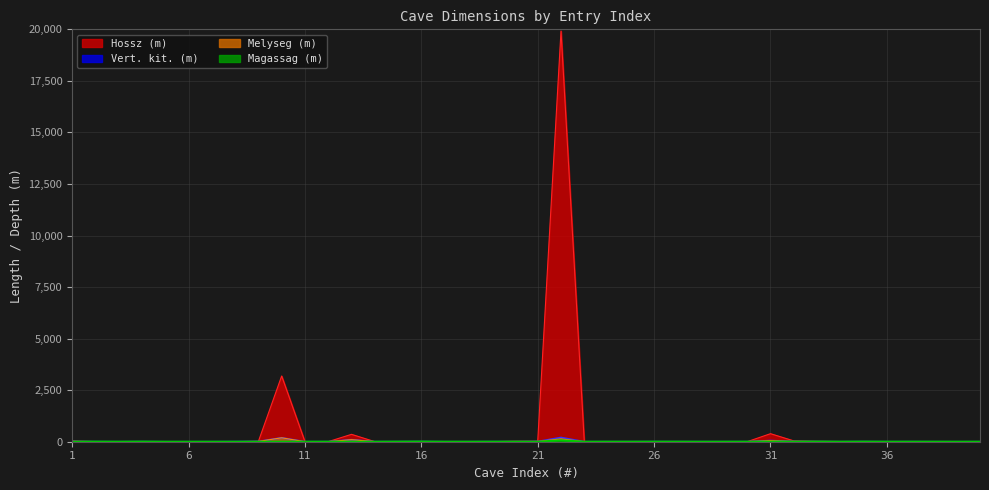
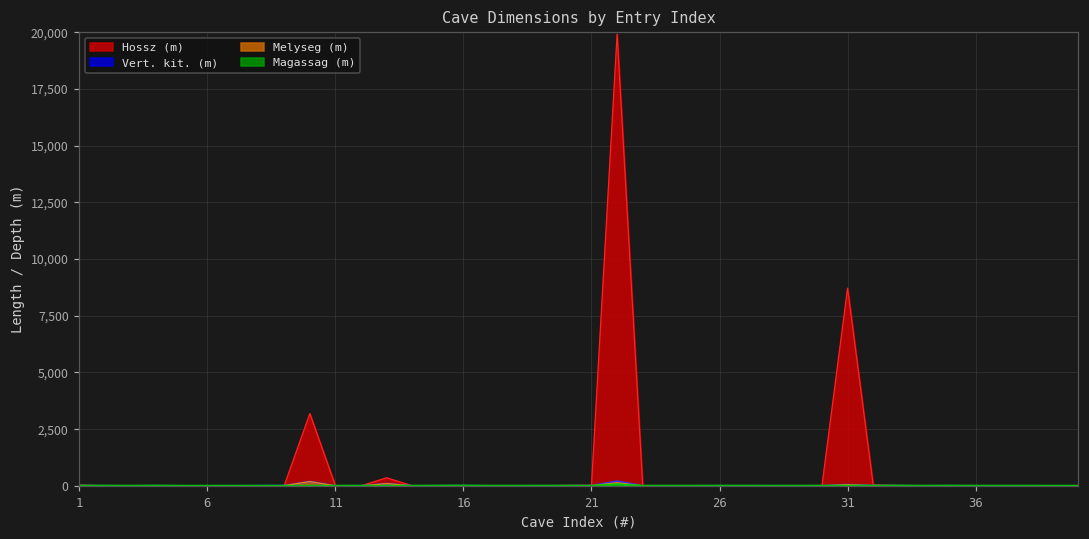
  {
    "Hossz (m)": {
-     "31": "400"
+     "31": "8,700"
    }
  }
